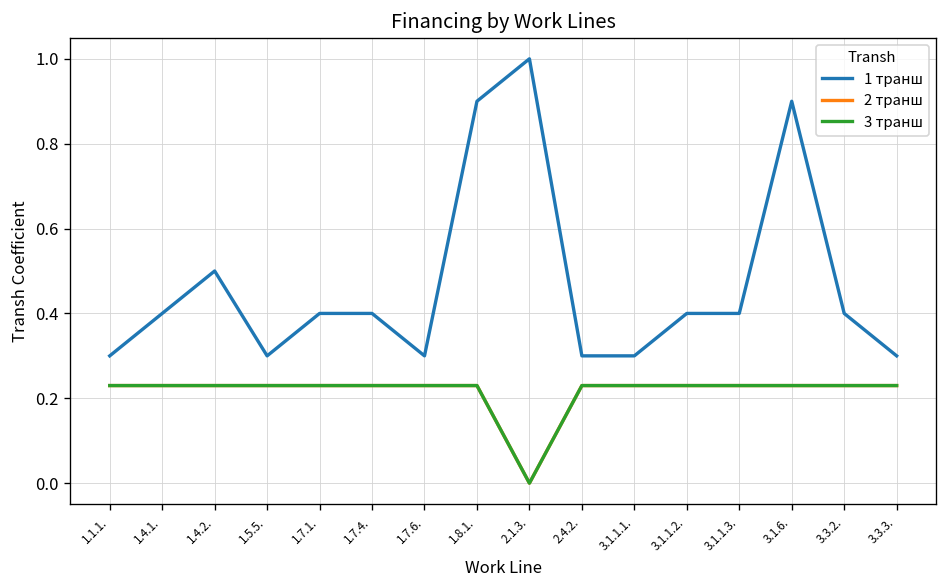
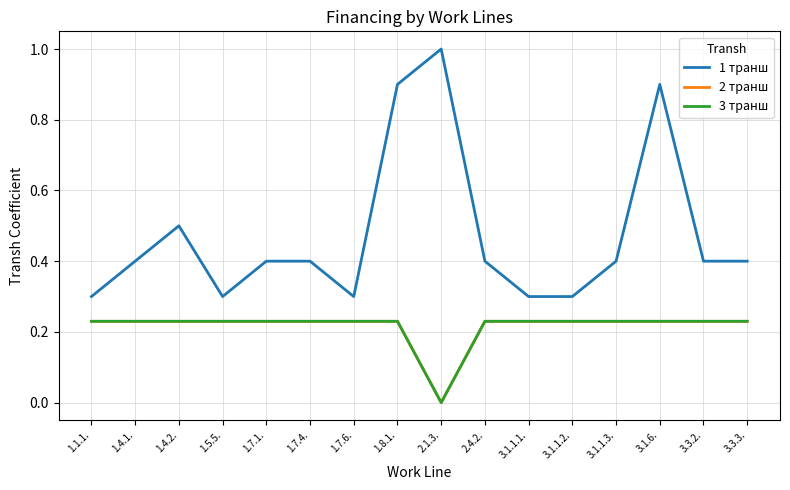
  {
    "1 транш": {
      "1.1.1.": 0.3,
      "1.4.1.": 0.4,
      "1.4.2.": 0.5,
      "1.5.5.": 0.3,
      "1.7.1.": 0.4,
      "1.7.4.": 0.4,
      "1.7.6.": 0.3,
      "1.8.1.": 0.9,
      "2.1.3.": 1.0,
-     "2.4.2.": 0.3,
+     "2.4.2.": 0.4,
      "3.1.1.1.": 0.3,
-     "3.1.1.2.": 0.4,
+     "3.1.1.2.": 0.3,
      "3.1.1.3.": 0.4,
      "3.1.6.": 0.9,
      "3.3.2.": 0.4,
-     "3.3.3.": 0.3
+     "3.3.3.": 0.4
    },
    "3 транш": {
      "1.1.1.": 0.23,
      "1.4.1.": 0.23,
      "1.4.2.": 0.23,
      "1.5.5.": 0.23,
      "1.7.1.": 0.23,
      "1.7.4.": 0.23,
      "1.7.6.": 0.23,
      "1.8.1.": 0.23,
      "2.1.3.": 0.0,
      "2.4.2.": 0.23,
      "3.1.1.1.": 0.23,
      "3.1.1.2.": 0.23,
      "3.1.1.3.": 0.23,
      "3.1.6.": 0.23,
      "3.3.2.": 0.23,
      "3.3.3.": 0.23
    }
  }
